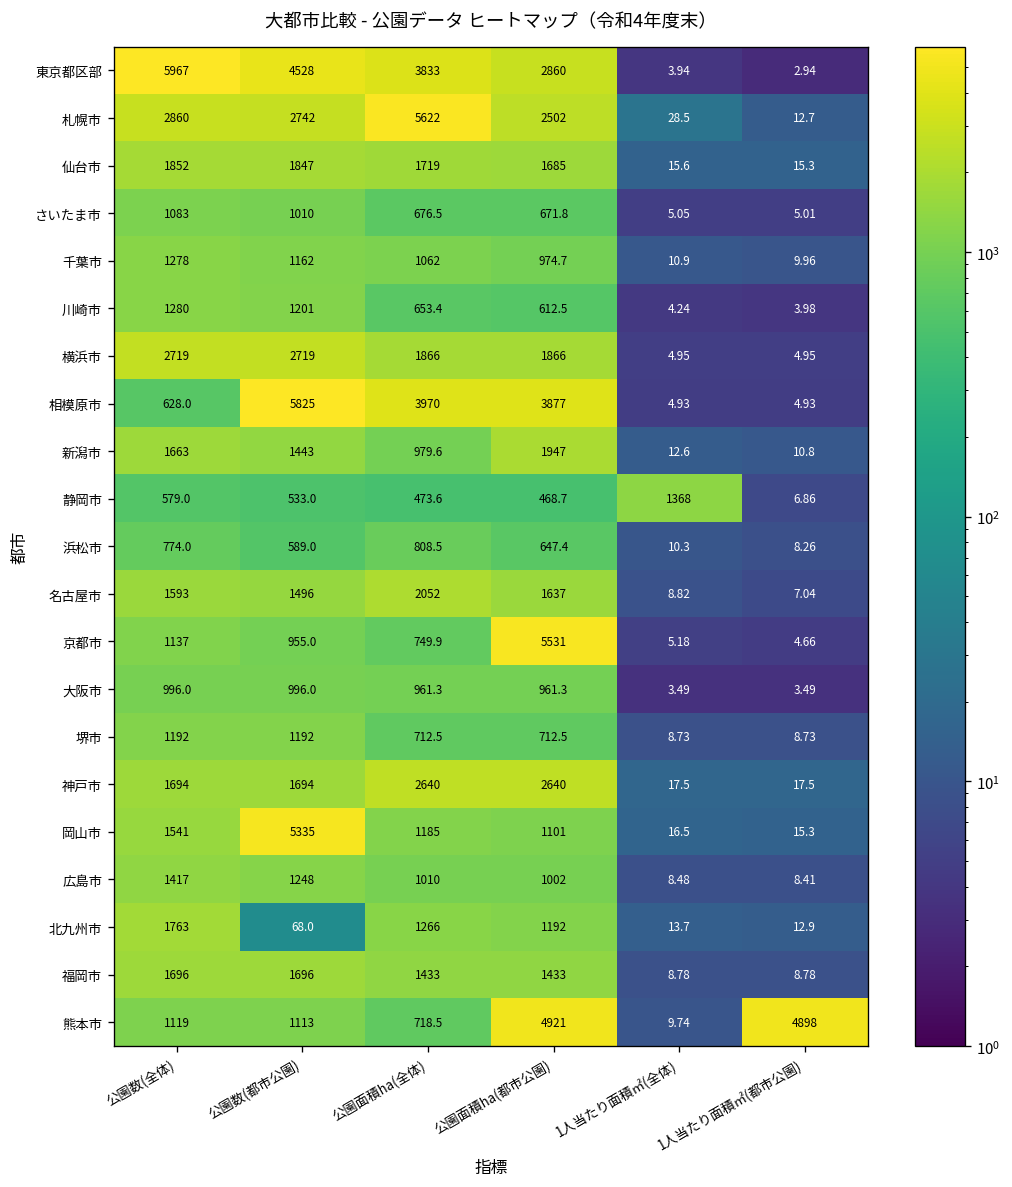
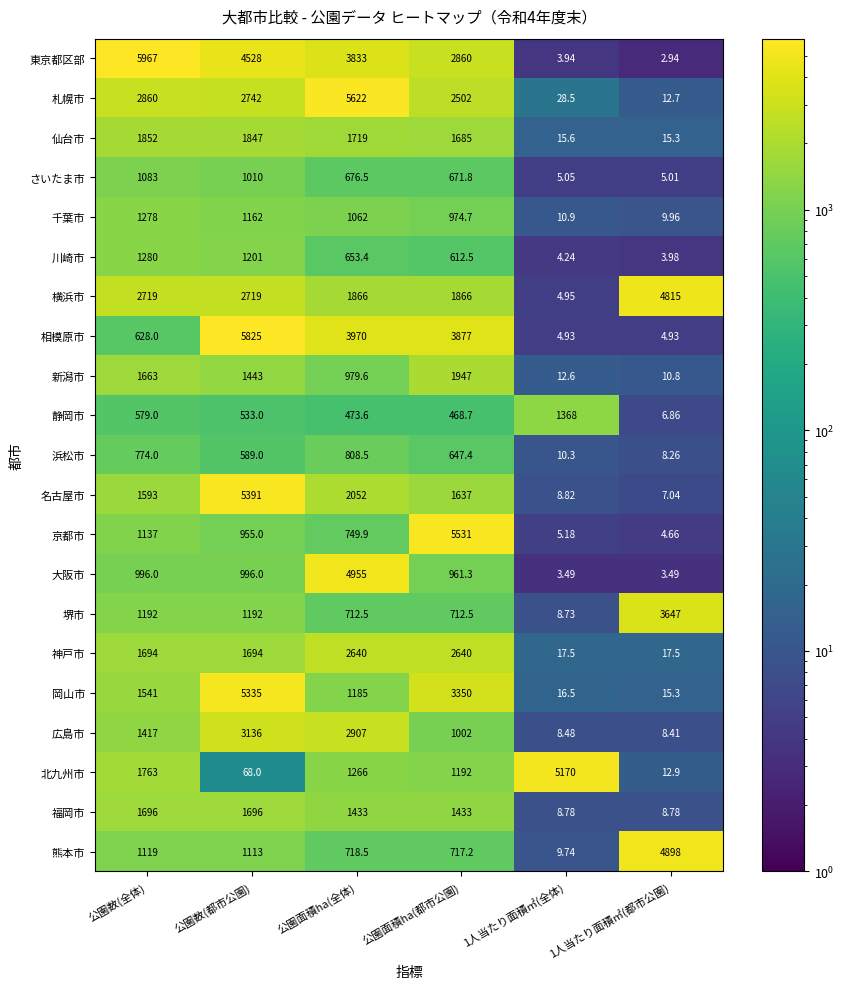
  {
    "東京都区部": {
      "公園数(全体)": 5967,
      "公園数(都市公園)": 4528,
      "公園面積ha(全体)": 3833,
      "公園面積ha(都市公園)": 2860,
      "1人当たり面積㎡(全体)": 3.94,
      "1人当たり面積㎡(都市公園)": 2.94
    },
    "札幌市": {
      "公園数(全体)": 2860,
      "公園数(都市公園)": 2742,
      "公園面積ha(全体)": 5622,
      "公園面積ha(都市公園)": 2502,
      "1人当たり面積㎡(全体)": 28.5,
      "1人当たり面積㎡(都市公園)": 12.7
    },
    "仙台市": {
      "公園数(全体)": 1852,
      "公園数(都市公園)": 1847,
      "公園面積ha(全体)": 1719,
      "公園面積ha(都市公園)": 1685,
      "1人当たり面積㎡(全体)": 15.6,
      "1人当たり面積㎡(都市公園)": 15.3
    },
    "さいたま市": {
      "公園数(全体)": 1083,
      "公園数(都市公園)": 1010,
      "公園面積ha(全体)": 676.5,
      "公園面積ha(都市公園)": 671.8,
      "1人当たり面積㎡(全体)": 5.05,
      "1人当たり面積㎡(都市公園)": 5.01
    },
    "千葉市": {
      "公園数(全体)": 1278,
      "公園数(都市公園)": 1162,
      "公園面積ha(全体)": 1062,
      "公園面積ha(都市公園)": 974.7,
      "1人当たり面積㎡(全体)": 10.9,
      "1人当たり面積㎡(都市公園)": 9.96
    },
    "川崎市": {
      "公園数(全体)": 1280,
      "公園数(都市公園)": 1201,
      "公園面積ha(全体)": 653.4,
      "公園面積ha(都市公園)": 612.5,
      "1人当たり面積㎡(全体)": 4.24,
      "1人当たり面積㎡(都市公園)": 3.98
    },
    "横浜市": {
      "公園数(全体)": 2719,
      "公園数(都市公園)": 2719,
      "公園面積ha(全体)": 1866,
      "公園面積ha(都市公園)": 1866,
      "1人当たり面積㎡(全体)": 4.95,
-     "1人当たり面積㎡(都市公園)": 4.95
+     "1人当たり面積㎡(都市公園)": 4815
    },
    "相模原市": {
      "公園数(全体)": 628.0,
      "公園数(都市公園)": 5825,
      "公園面積ha(全体)": 3970,
      "公園面積ha(都市公園)": 3877,
      "1人当たり面積㎡(全体)": 4.93,
      "1人当たり面積㎡(都市公園)": 4.93
    },
    "新潟市": {
      "公園数(全体)": 1663,
      "公園数(都市公園)": 1443,
      "公園面積ha(全体)": 979.6,
      "公園面積ha(都市公園)": 1947,
      "1人当たり面積㎡(全体)": 12.6,
      "1人当たり面積㎡(都市公園)": 10.8
    },
    "静岡市": {
      "公園数(全体)": 579.0,
      "公園数(都市公園)": 533.0,
      "公園面積ha(全体)": 473.6,
      "公園面積ha(都市公園)": 468.7,
      "1人当たり面積㎡(全体)": 1368,
      "1人当たり面積㎡(都市公園)": 6.86
    },
    "浜松市": {
      "公園数(全体)": 774.0,
      "公園数(都市公園)": 589.0,
      "公園面積ha(全体)": 808.5,
      "公園面積ha(都市公園)": 647.4,
      "1人当たり面積㎡(全体)": 10.3,
      "1人当たり面積㎡(都市公園)": 8.26
    },
    "名古屋市": {
      "公園数(全体)": 1593,
-     "公園数(都市公園)": 1496,
+     "公園数(都市公園)": 5391,
      "公園面積ha(全体)": 2052,
      "公園面積ha(都市公園)": 1637,
      "1人当たり面積㎡(全体)": 8.82,
      "1人当たり面積㎡(都市公園)": 7.04
    },
    "京都市": {
      "公園数(全体)": 1137,
      "公園数(都市公園)": 955.0,
      "公園面積ha(全体)": 749.9,
      "公園面積ha(都市公園)": 5531,
      "1人当たり面積㎡(全体)": 5.18,
      "1人当たり面積㎡(都市公園)": 4.66
    },
    "大阪市": {
      "公園数(全体)": 996.0,
      "公園数(都市公園)": 996.0,
-     "公園面積ha(全体)": 961.3,
+     "公園面積ha(全体)": 4955,
      "公園面積ha(都市公園)": 961.3,
      "1人当たり面積㎡(全体)": 3.49,
      "1人当たり面積㎡(都市公園)": 3.49
    },
    "堺市": {
      "公園数(全体)": 1192,
      "公園数(都市公園)": 1192,
      "公園面積ha(全体)": 712.5,
      "公園面積ha(都市公園)": 712.5,
      "1人当たり面積㎡(全体)": 8.73,
-     "1人当たり面積㎡(都市公園)": 8.73
+     "1人当たり面積㎡(都市公園)": 3647
    },
    "神戸市": {
      "公園数(全体)": 1694,
      "公園数(都市公園)": 1694,
      "公園面積ha(全体)": 2640,
      "公園面積ha(都市公園)": 2640,
      "1人当たり面積㎡(全体)": 17.5,
      "1人当たり面積㎡(都市公園)": 17.5
    },
    "岡山市": {
      "公園数(全体)": 1541,
      "公園数(都市公園)": 5335,
      "公園面積ha(全体)": 1185,
-     "公園面積ha(都市公園)": 1101,
+     "公園面積ha(都市公園)": 3350,
      "1人当たり面積㎡(全体)": 16.5,
      "1人当たり面積㎡(都市公園)": 15.3
    },
    "広島市": {
      "公園数(全体)": 1417,
-     "公園数(都市公園)": 1248,
-     "公園面積ha(全体)": 1010,
+     "公園数(都市公園)": 3136,
+     "公園面積ha(全体)": 2907,
      "公園面積ha(都市公園)": 1002,
      "1人当たり面積㎡(全体)": 8.48,
      "1人当たり面積㎡(都市公園)": 8.41
    },
    "北九州市": {
      "公園数(全体)": 1763,
      "公園数(都市公園)": 68.0,
      "公園面積ha(全体)": 1266,
      "公園面積ha(都市公園)": 1192,
-     "1人当たり面積㎡(全体)": 13.7,
+     "1人当たり面積㎡(全体)": 5170,
      "1人当たり面積㎡(都市公園)": 12.9
    },
    "福岡市": {
      "公園数(全体)": 1696,
      "公園数(都市公園)": 1696,
      "公園面積ha(全体)": 1433,
      "公園面積ha(都市公園)": 1433,
      "1人当たり面積㎡(全体)": 8.78,
      "1人当たり面積㎡(都市公園)": 8.78
    },
    "熊本市": {
      "公園数(全体)": 1119,
      "公園数(都市公園)": 1113,
      "公園面積ha(全体)": 718.5,
-     "公園面積ha(都市公園)": 4921,
+     "公園面積ha(都市公園)": 717.2,
      "1人当たり面積㎡(全体)": 9.74,
      "1人当たり面積㎡(都市公園)": 4898
    }
  }
